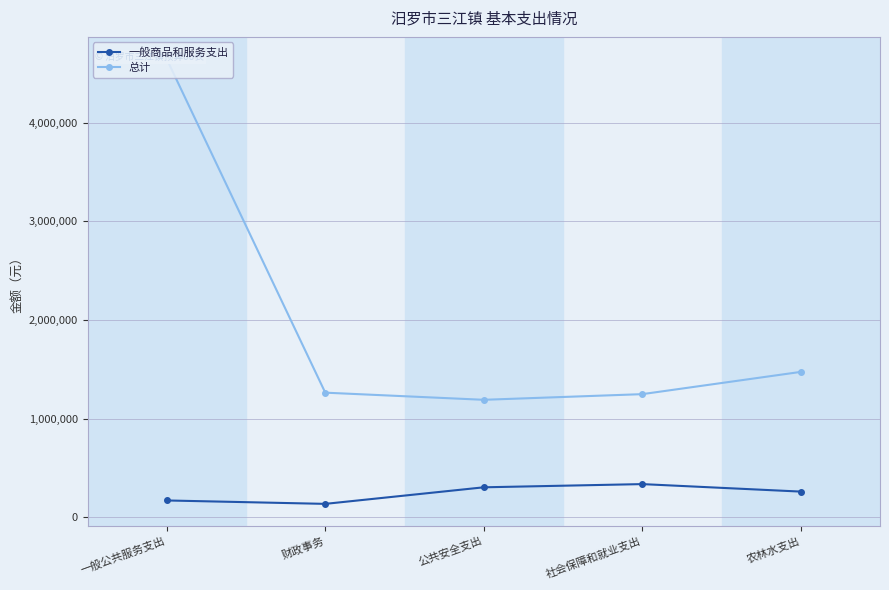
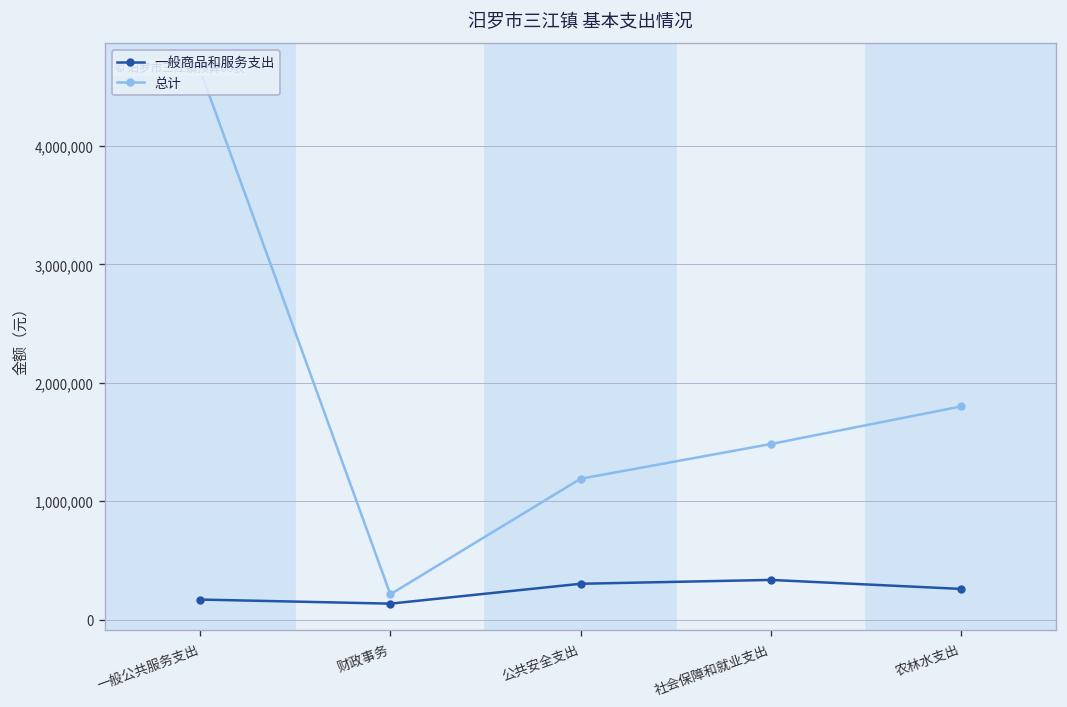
  {
    "一般商品和服务支出": {
      "一般公共服务支出": "200,000",
      "财政事务": "100,000",
      "公共安全支出": "300,000",
      "社会保障和就业支出": "300,000",
      "农林水支出": "300,000"
    },
    "总计": {
-     "财政事务": "1,300,000",
+     "财政事务": "200,000",
      "公共安全支出": "1,200,000",
-     "社会保障和就业支出": "1,200,000",
-     "农林水支出": "1,500,000"
+     "社会保障和就业支出": "1,500,000",
+     "农林水支出": "1,800,000"
    }
  }
